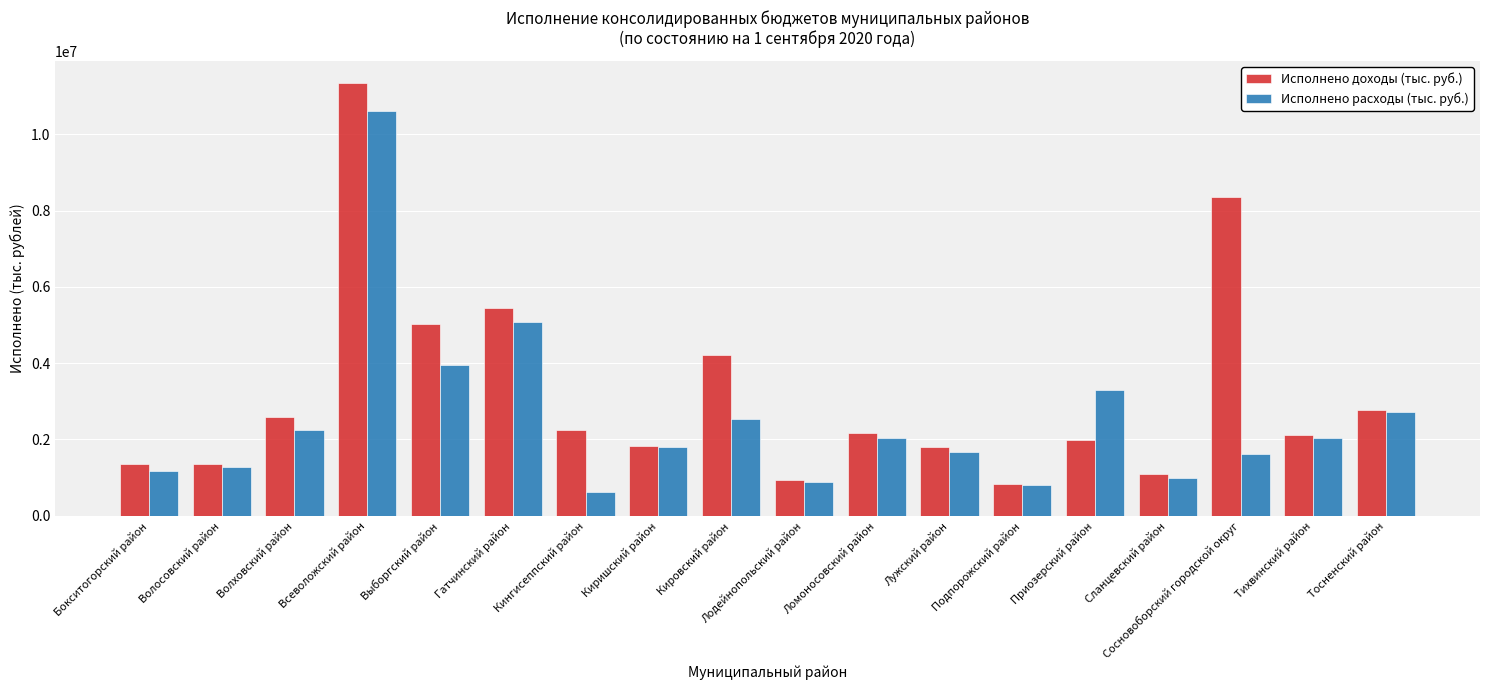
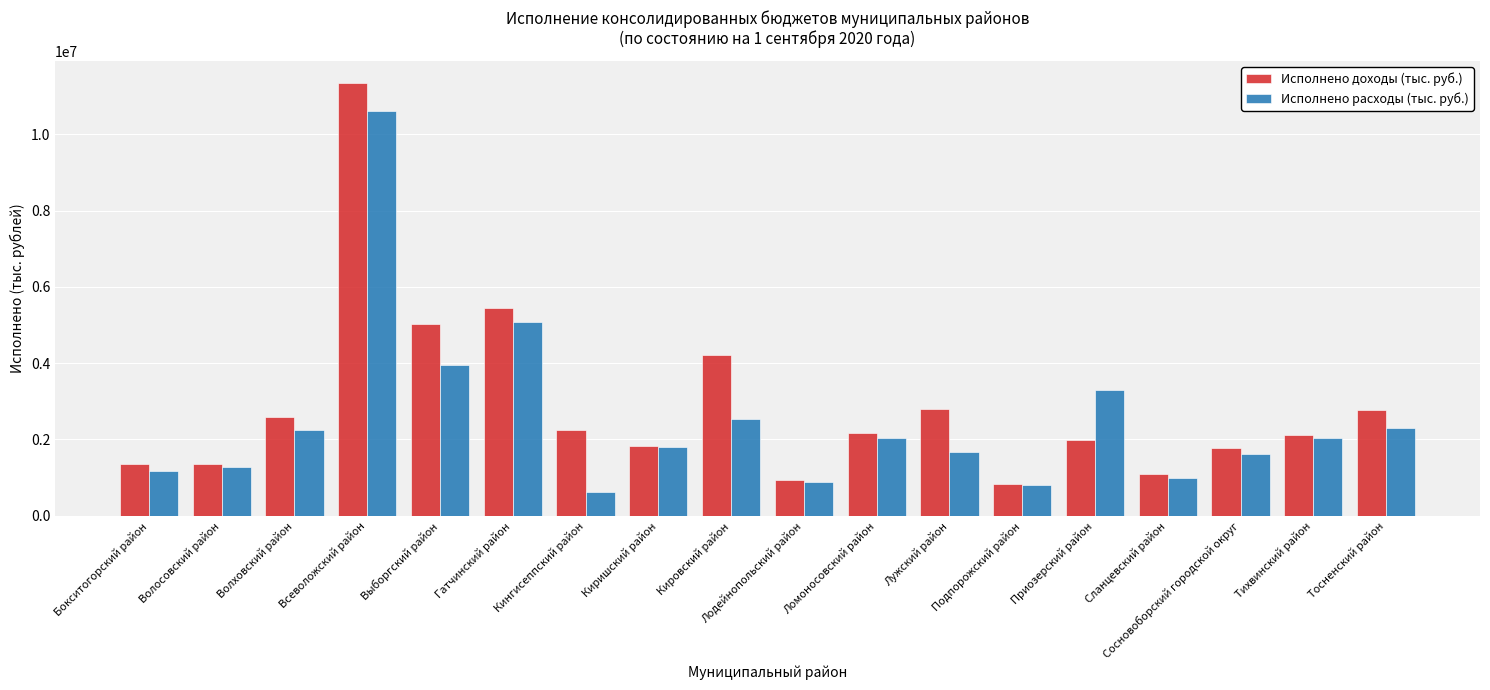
  {
    "Исполнено доходы (тыс. руб.)": {
      "Бокситогорский район": 1400000,
      "Волосовский район": 1400000,
      "Волховский район": 2600000,
      "Всеволожский район": 11400000,
      "Выборгский район": 5000000,
      "Гатчинский район": 5400000,
      "Кингисеппский район": 2200000,
      "Киришский район": 1800000,
      "Кировский район": 4200000,
      "Лодейнопольский район": 900000,
      "Ломоносовский район": 2200000,
-     "Лужский район": 1800000,
+     "Лужский район": 2800000,
      "Подпорожский район": 800000,
      "Приозерский район": 2000000,
      "Сланцевский район": 1100000,
-     "Сосновоборский городской округ": 8400000,
+     "Сосновоборский городской округ": 1800000,
      "Тихвинский район": 2100000,
      "Тосненский район": 2800000
    },
    "Исполнено расходы (тыс. руб.)": {
      "Бокситогорский район": 1200000,
      "Волосовский район": 1300000,
      "Волховский район": 2300000,
      "Всеволожский район": 10600000,
      "Выборгский район": 3900000,
      "Гатчинский район": 5100000,
      "Кингисеппский район": 600000,
      "Киришский район": 1800000,
      "Кировский район": 2500000,
      "Лодейнопольский район": 900000,
      "Ломоносовский район": 2000000,
      "Лужский район": 1700000,
      "Подпорожский район": 800000,
      "Приозерский район": 3300000,
      "Сланцевский район": 1000000,
      "Сосновоборский городской округ": 1600000,
      "Тихвинский район": 2000000,
-     "Тосненский район": 2700000
+     "Тосненский район": 2300000
    }
  }
